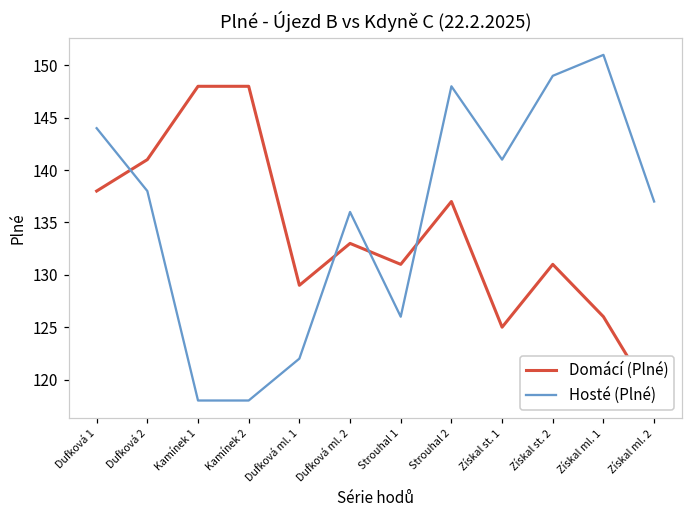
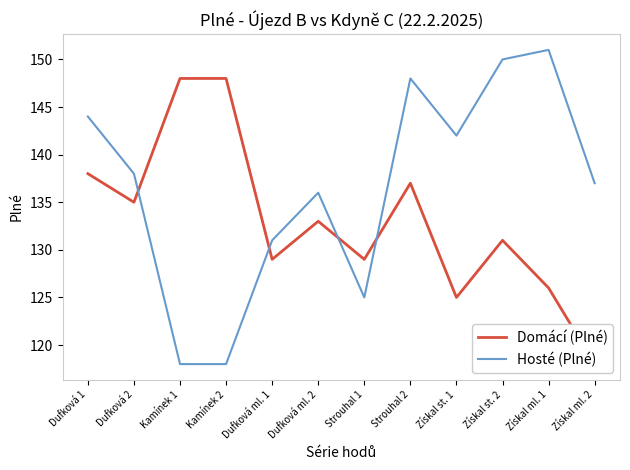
  {
    "Domácí (Plné)": {
      "Dufková 1": 138,
-     "Dufková 2": 141,
+     "Dufková 2": 135,
      "Kamínek 1": 148,
      "Kamínek 2": 148,
      "Dufková ml. 1": 129,
      "Dufková ml. 2": 133,
-     "Strouhal 1": 131,
+     "Strouhal 1": 129,
      "Strouhal 2": 137,
      "Získal st. 1": 125,
      "Získal st. 2": 131,
      "Získal ml. 1": 126
    },
    "Hosté (Plné)": {
      "Dufková 1": 144,
      "Dufková 2": 138,
      "Kamínek 1": 118,
      "Kamínek 2": 118,
-     "Dufková ml. 1": 122,
+     "Dufková ml. 1": 131,
      "Dufková ml. 2": 136,
-     "Strouhal 1": 126,
+     "Strouhal 1": 125,
      "Strouhal 2": 148,
-     "Získal st. 1": 141,
-     "Získal st. 2": 149,
+     "Získal st. 1": 142,
+     "Získal st. 2": 150,
      "Získal ml. 1": 151,
      "Získal ml. 2": 137
    }
  }
